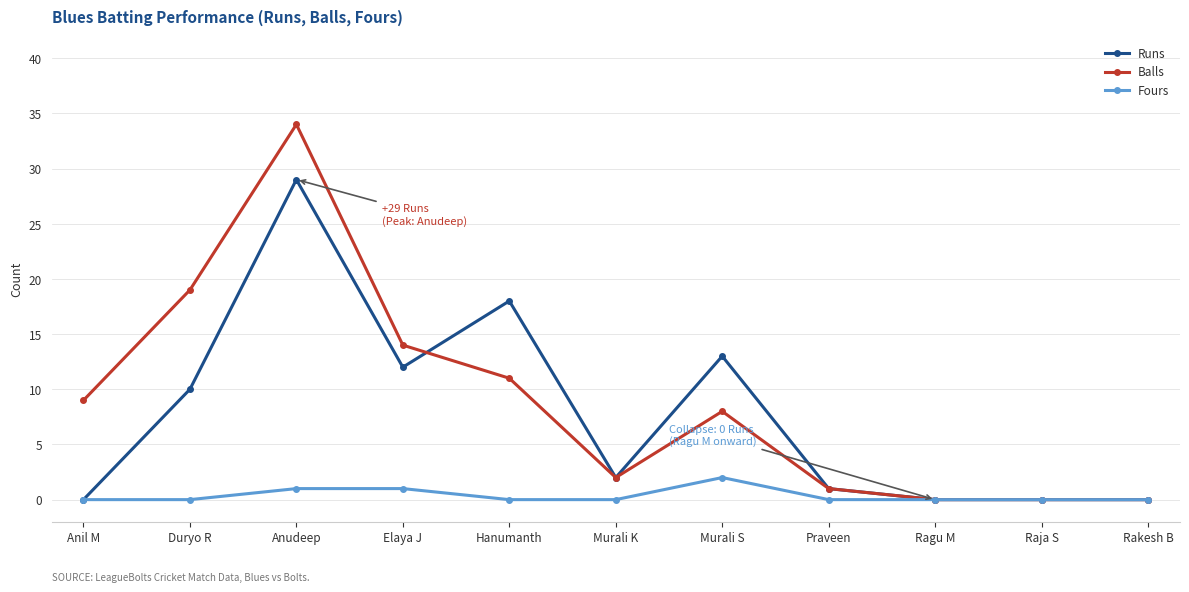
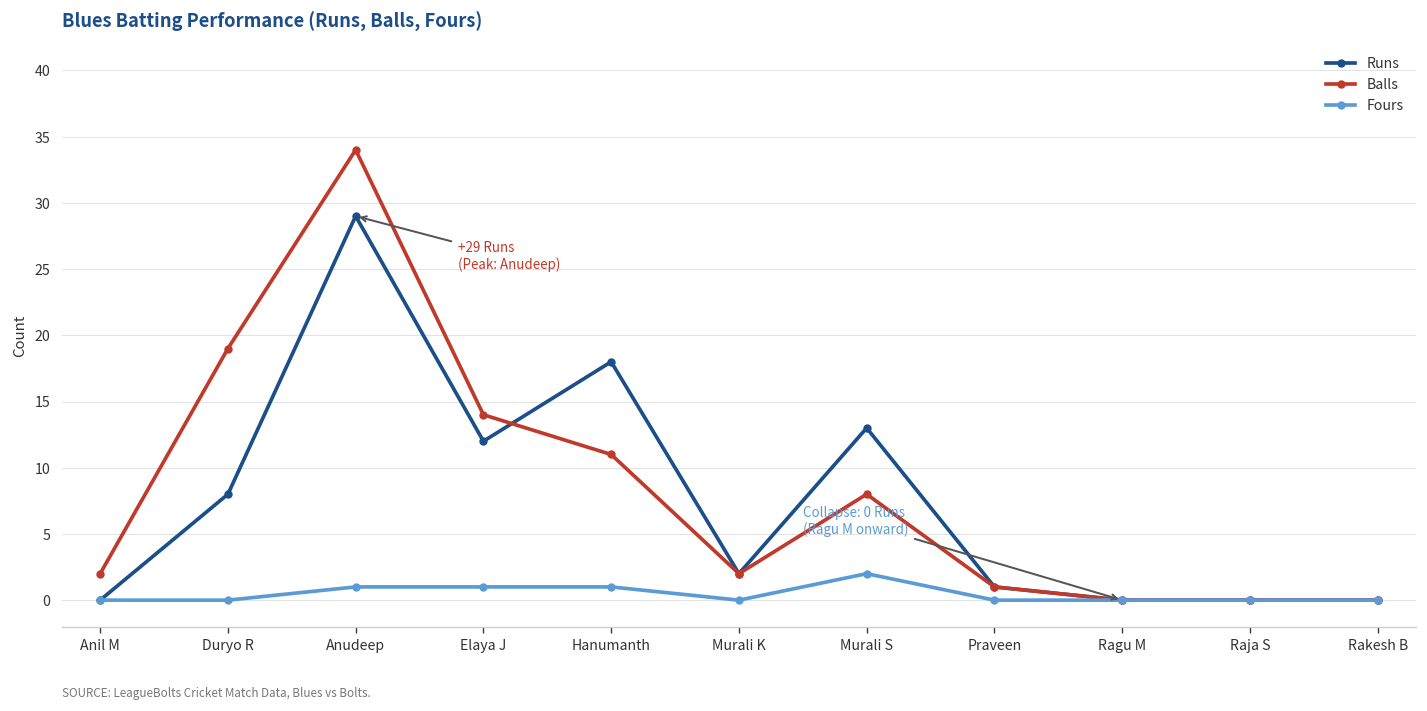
  {
    "Runs": {
-     "Duryo R": 10,
+     "Duryo R": 8,
      "Elaya J": 12,
      "Hanumanth": 18,
      "Murali S": 13
    },
    "Balls": {
-     "Anil M": 9,
+     "Anil M": 2,
      "Duryo R": 19,
      "Anudeep": 34,
      "Elaya J": 14,
      "Hanumanth": 11,
      "Murali S": 8
    },
    "Fours": {
      "Duryo R": 0,
      "Anudeep": 1,
      "Elaya J": 1,
-     "Hanumanth": 0,
+     "Hanumanth": 1,
      "Murali K": 0
    }
  }
